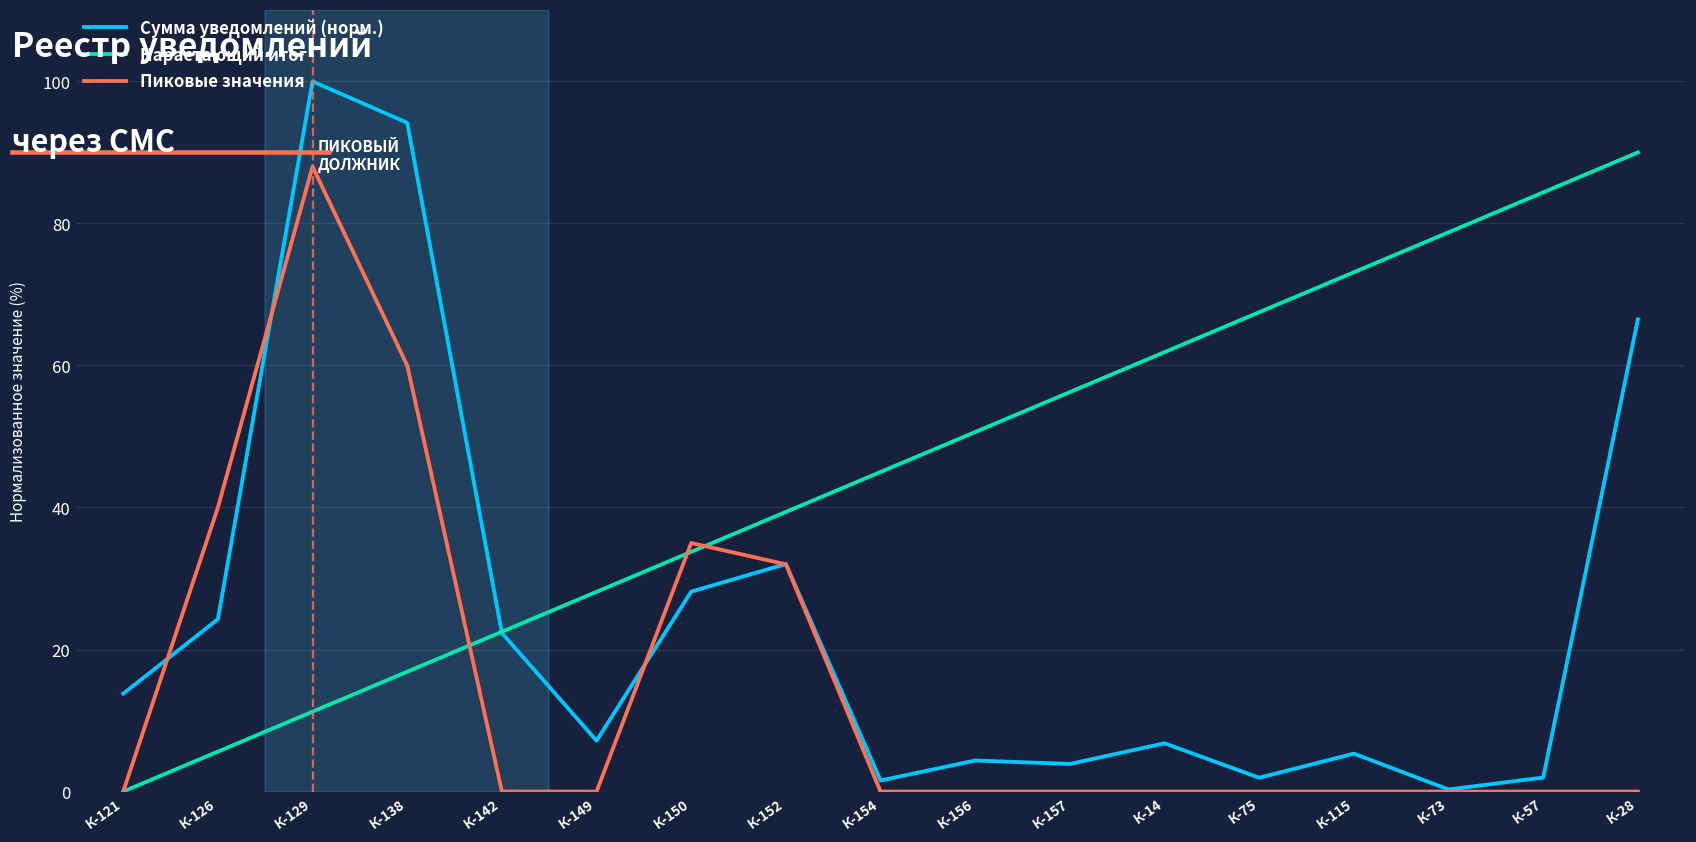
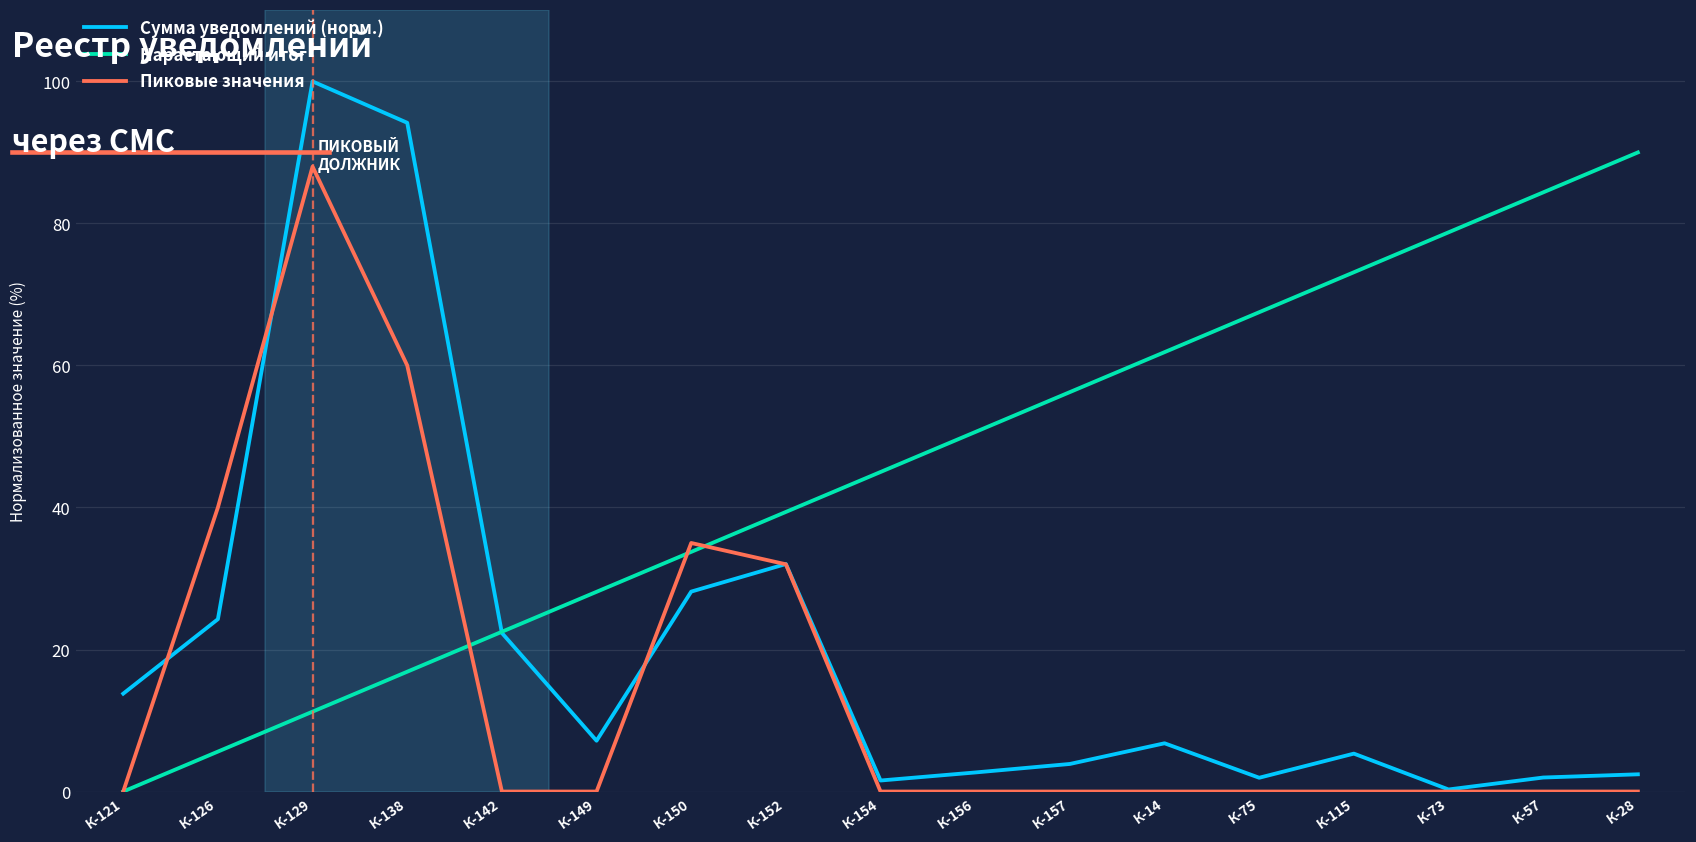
  {
    "Сумма уведомлений (норм.)": {
      "К-121": 14,
      "К-126": 24,
      "К-129": 100,
      "К-138": 94,
      "К-149": 7,
      "К-150": 28,
      "К-154": 2,
-     "К-156": 4,
+     "К-156": 3,
      "К-157": 4,
      "К-14": 7,
      "К-75": 2,
      "К-115": 5,
      "К-57": 2,
-     "К-28": 66
+     "К-28": 2
    },
    "Нарастающий итог": {
      "К-126": 6,
      "К-129": 11,
      "К-138": 17,
      "К-149": 28,
      "К-150": 34,
      "К-152": 39,
      "К-154": 45,
      "К-156": 51,
      "К-157": 56,
      "К-14": 62,
      "К-75": 68,
      "К-115": 73,
      "К-73": 79,
      "К-57": 84,
      "К-28": 90
    },
    "Пиковые значения": {
      "К-126": 40,
      "К-129": 88,
      "К-138": 60,
      "К-142": 0,
      "К-149": 0,
      "К-150": 35,
      "К-154": 0,
      "К-156": 0,
      "К-157": 0,
      "К-14": 0,
      "К-75": 0,
      "К-115": 0,
      "К-57": 0,
      "К-28": 0
    }
  }
